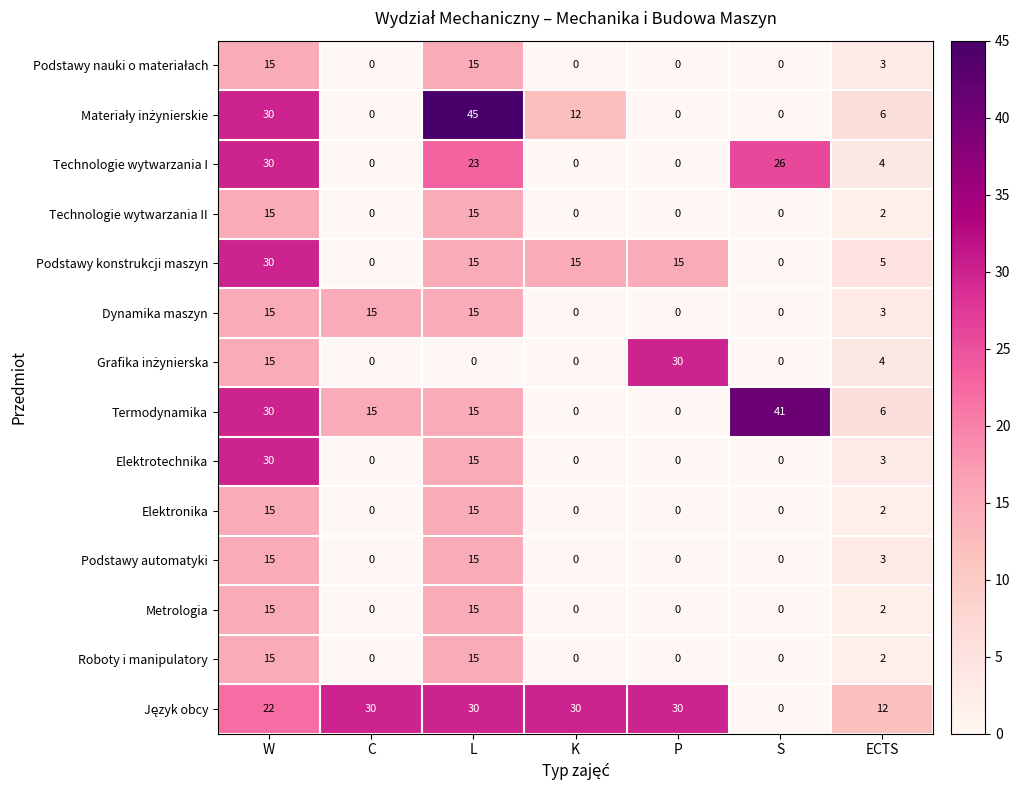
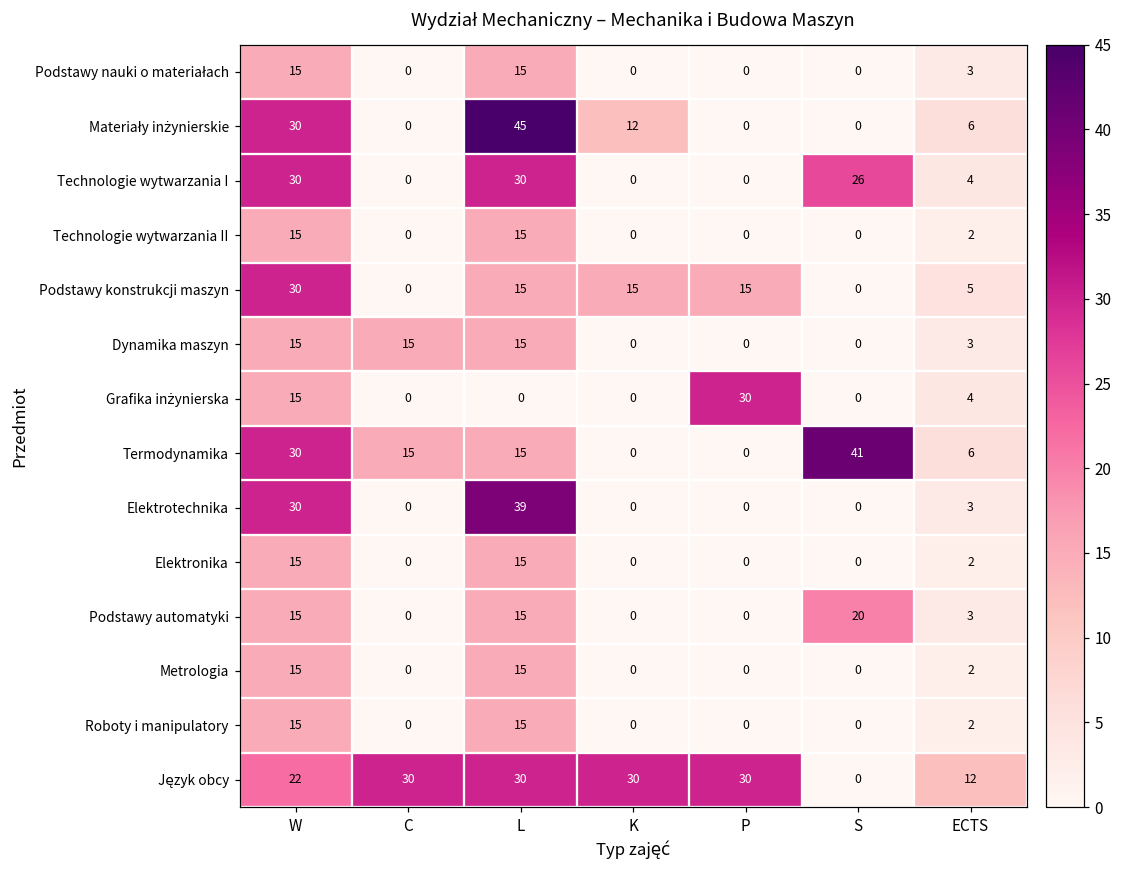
  {
    "Podstawy nauki o materiałach": {
      "W": 15,
      "C": 0,
      "L": 15,
      "K": 0,
      "P": 0,
      "S": 0,
      "ECTS": 3
    },
    "Materiały inżynierskie": {
      "W": 30,
      "C": 0,
      "L": 45,
      "K": 12,
      "P": 0,
      "S": 0,
      "ECTS": 6
    },
    "Technologie wytwarzania I": {
      "W": 30,
      "C": 0,
-     "L": 23,
+     "L": 30,
      "K": 0,
      "P": 0,
      "S": 26,
      "ECTS": 4
    },
    "Technologie wytwarzania II": {
      "W": 15,
      "C": 0,
      "L": 15,
      "K": 0,
      "P": 0,
      "S": 0,
      "ECTS": 2
    },
    "Podstawy konstrukcji maszyn": {
      "W": 30,
      "C": 0,
      "L": 15,
      "K": 15,
      "P": 15,
      "S": 0,
      "ECTS": 5
    },
    "Dynamika maszyn": {
      "W": 15,
      "C": 15,
      "L": 15,
      "K": 0,
      "P": 0,
      "S": 0,
      "ECTS": 3
    },
    "Grafika inżynierska": {
      "W": 15,
      "C": 0,
      "L": 0,
      "K": 0,
      "P": 30,
      "S": 0,
      "ECTS": 4
    },
    "Termodynamika": {
      "W": 30,
      "C": 15,
      "L": 15,
      "K": 0,
      "P": 0,
      "S": 41,
      "ECTS": 6
    },
    "Elektrotechnika": {
      "W": 30,
      "C": 0,
-     "L": 15,
+     "L": 39,
      "K": 0,
      "P": 0,
      "S": 0,
      "ECTS": 3
    },
    "Elektronika": {
      "W": 15,
      "C": 0,
      "L": 15,
      "K": 0,
      "P": 0,
      "S": 0,
      "ECTS": 2
    },
    "Podstawy automatyki": {
      "W": 15,
      "C": 0,
      "L": 15,
      "K": 0,
      "P": 0,
-     "S": 0,
+     "S": 20,
      "ECTS": 3
    },
    "Metrologia": {
      "W": 15,
      "C": 0,
      "L": 15,
      "K": 0,
      "P": 0,
      "S": 0,
      "ECTS": 2
    },
    "Roboty i manipulatory": {
      "W": 15,
      "C": 0,
      "L": 15,
      "K": 0,
      "P": 0,
      "S": 0,
      "ECTS": 2
    },
    "Język obcy": {
      "W": 22,
      "C": 30,
      "L": 30,
      "K": 30,
      "P": 30,
      "S": 0,
      "ECTS": 12
    }
  }
